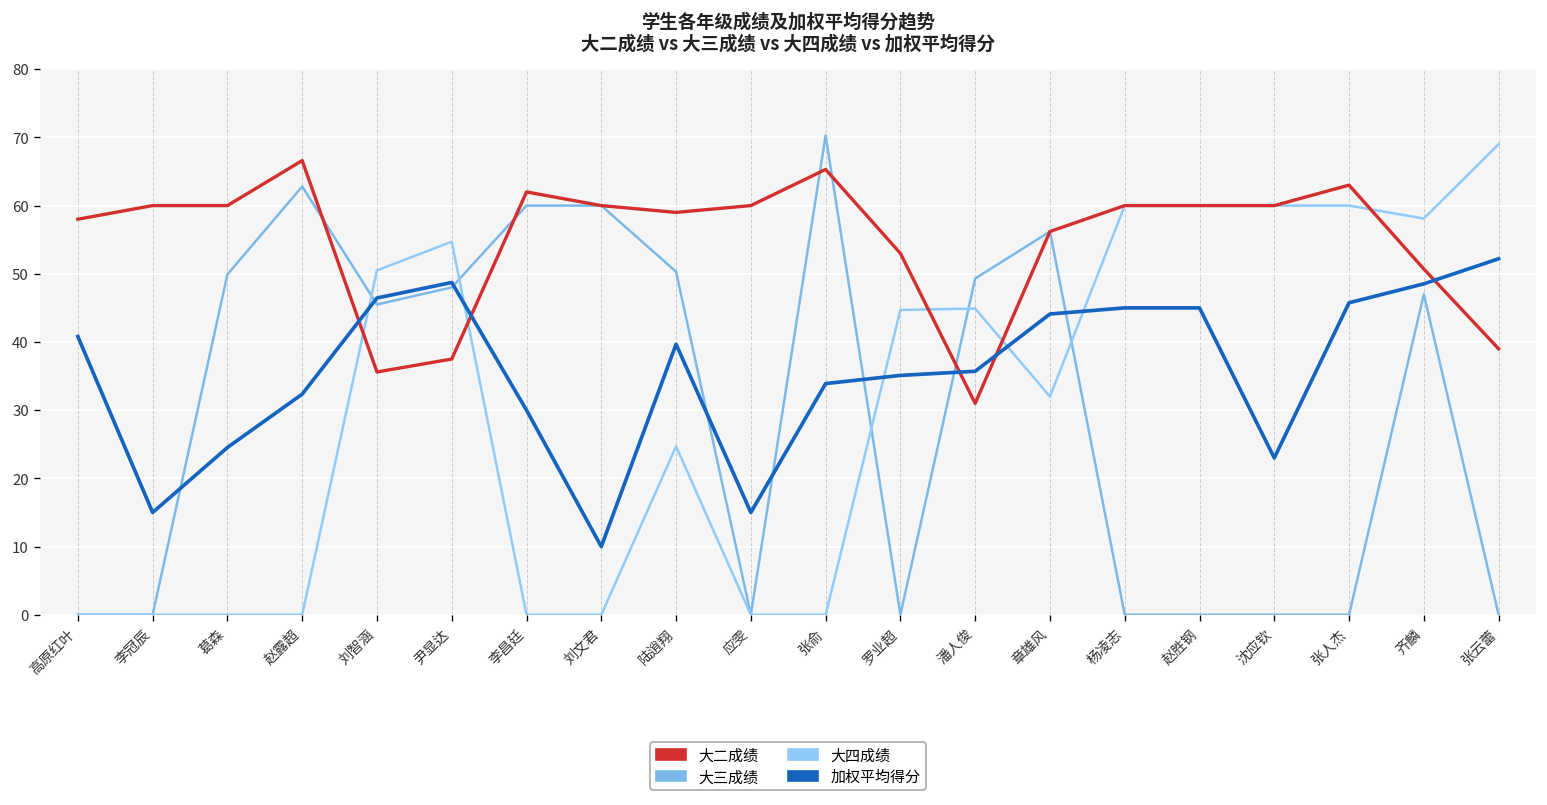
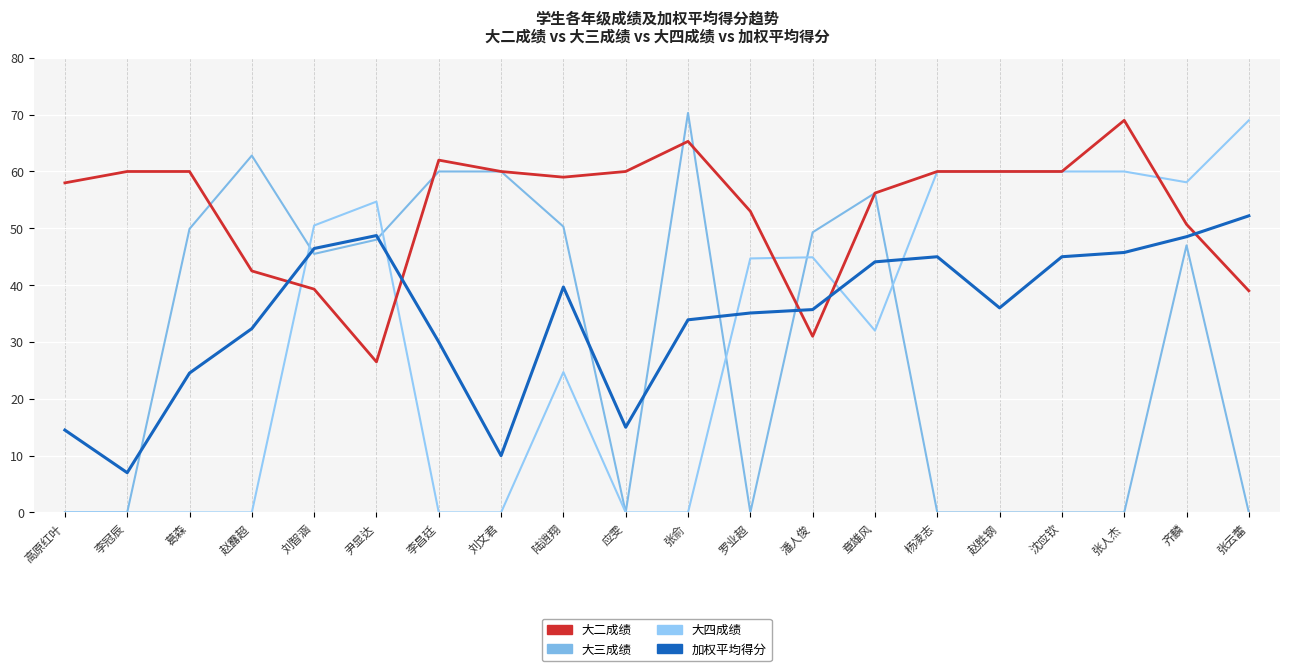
  {
    "大二成绩": {
      "高原红叶": 58,
      "李冠辰": 60,
      "葛森": 60,
-     "赵露超": 67,
-     "刘智涵": 36,
-     "尹显达": 38,
+     "赵露超": 43,
+     "刘智涵": 39,
+     "尹显达": 27,
      "李昌廷": 62,
      "陆逍翔": 59,
      "应雯": 60,
      "张俞": 65,
      "罗业超": 53,
      "潘人俊": 31,
-     "张人杰": 63,
+     "张人杰": 69,
      "齐麟": 51,
      "张云蕾": 39
    },
    "加权平均得分": {
-     "高原红叶": 41,
-     "李冠辰": 15,
+     "高原红叶": 15,
+     "李冠辰": 7,
      "葛森": 25,
      "赵露超": 32,
      "刘智涵": 46,
      "尹显达": 49,
      "李昌廷": 30,
      "刘文君": 10,
      "陆逍翔": 40,
      "应雯": 15,
      "张俞": 34,
      "罗业超": 35,
      "潘人俊": 36,
      "章雄风": 44,
      "杨凌志": 45,
-     "赵胜钢": 45,
-     "沈应钦": 23,
+     "赵胜钢": 36,
+     "沈应钦": 45,
      "张人杰": 46,
      "齐麟": 49,
      "张云蕾": 52
    }
  }
